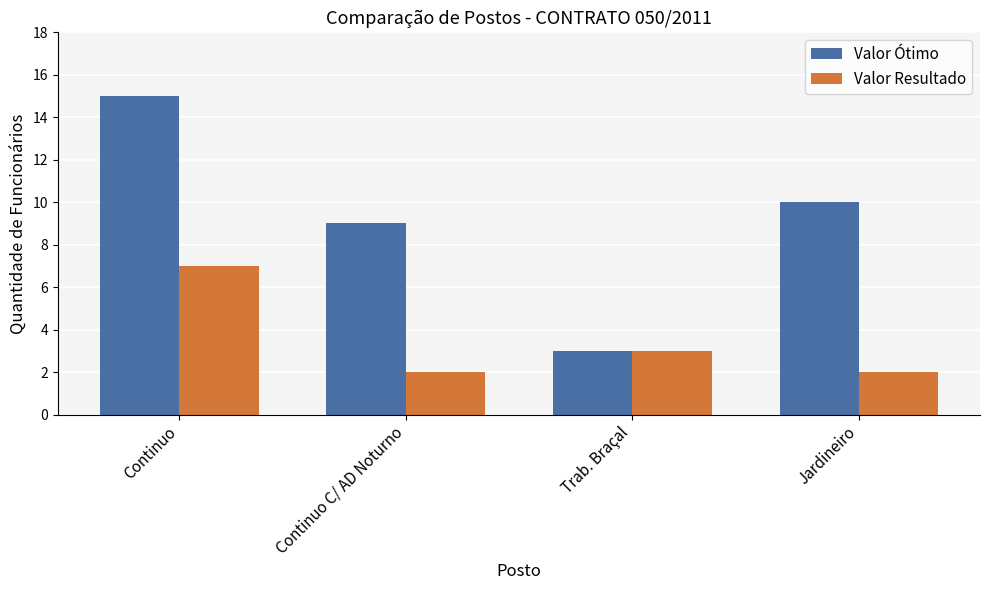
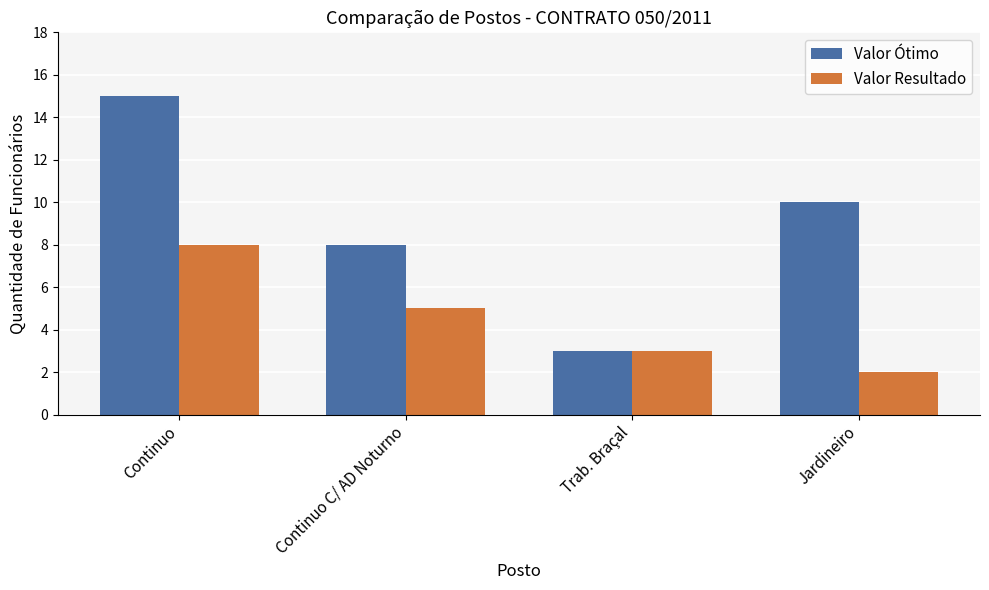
  {
    "Valor Ótimo": {
      "Continuo": 15,
-     "Continuo C/ AD Noturno": 9,
+     "Continuo C/ AD Noturno": 8,
      "Trab. Braçal": 3,
      "Jardineiro": 10
    },
    "Valor Resultado": {
-     "Continuo": 7,
-     "Continuo C/ AD Noturno": 2,
+     "Continuo": 8,
+     "Continuo C/ AD Noturno": 5,
      "Trab. Braçal": 3,
      "Jardineiro": 2
    }
  }
